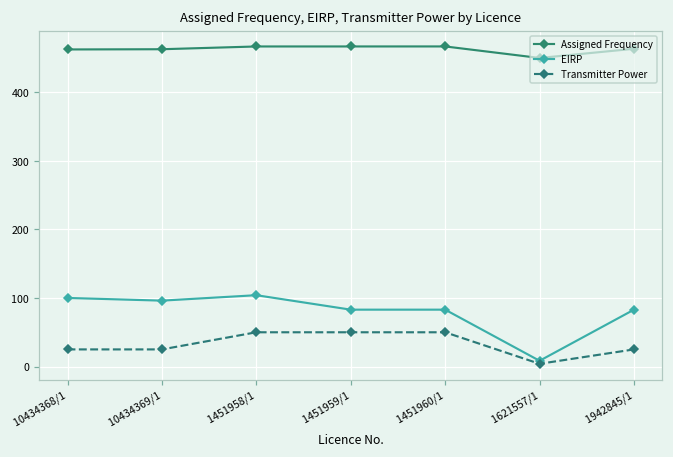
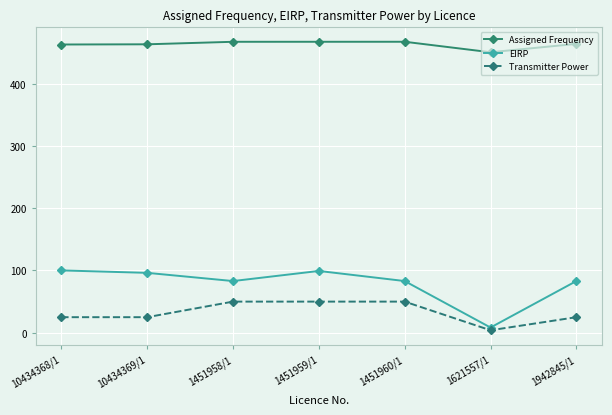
  {
    "EIRP": {
      "10434368/1": 100,
      "10434369/1": 100,
-     "1451958/1": 100,
-     "1451959/1": 80,
+     "1451958/1": 80,
+     "1451959/1": 100,
      "1451960/1": 80,
      "1621557/1": 10,
      "1942845/1": 80
    }
  }
